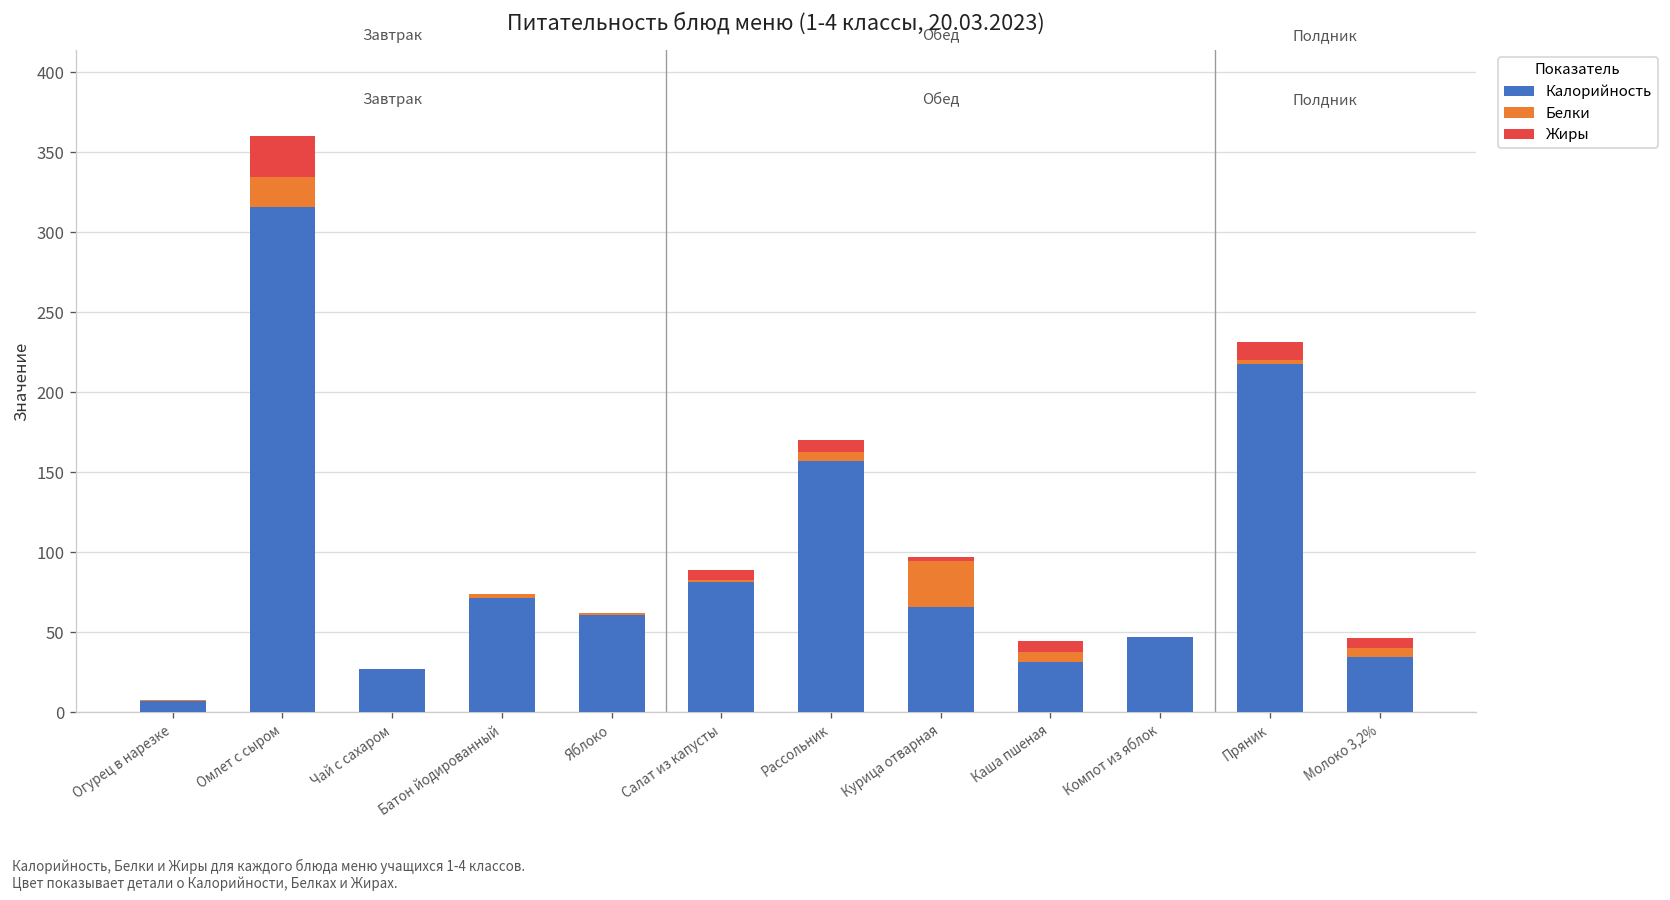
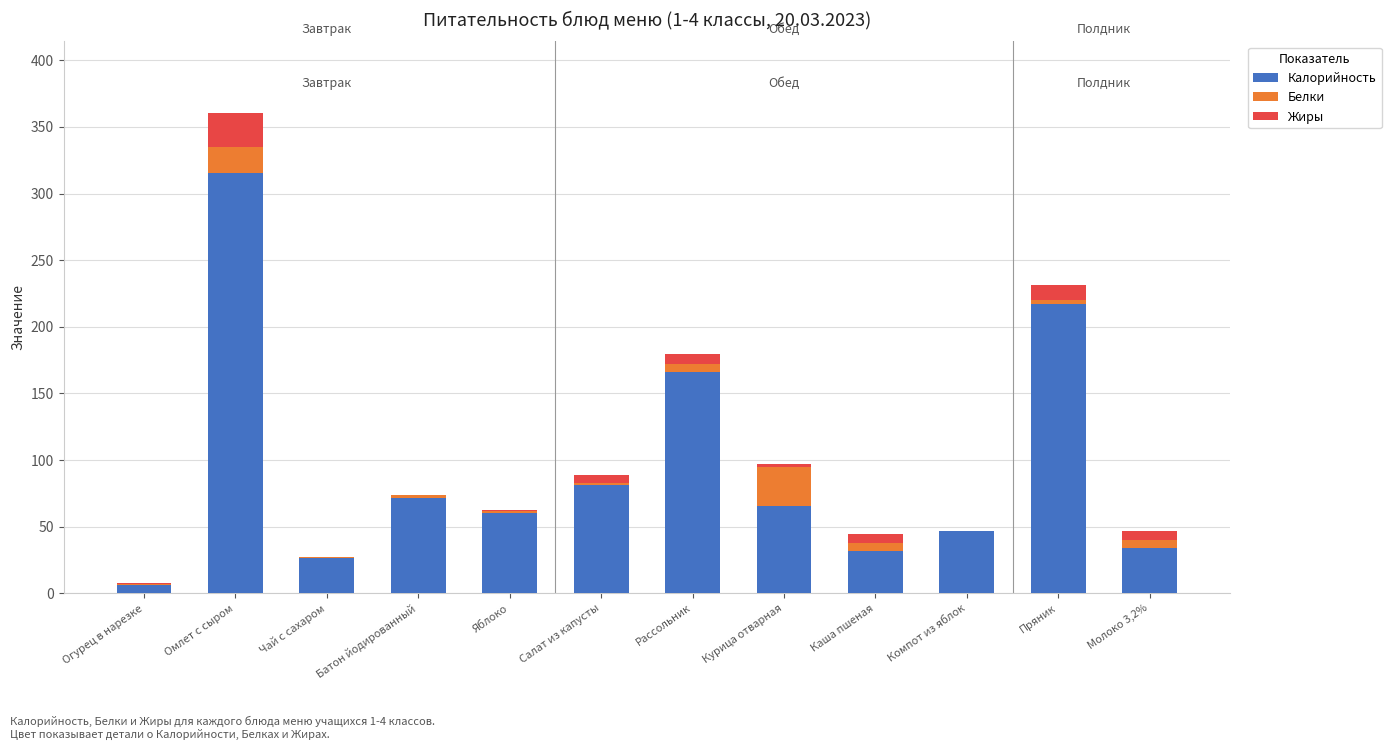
  {
    "Калорийность": {
      "Огурец в нарезке": 7,
      "Омлет с сыром": 316,
      "Чай с сахаром": 27,
      "Батон йодированный": 71,
      "Яблоко": 61,
      "Салат из капусты": 82,
-     "Рассольник": 157,
+     "Рассольник": 166,
      "Курица отварная": 66,
      "Каша пшеная": 31,
      "Компот из яблок": 47,
      "Пряник": 217,
      "Молоко 3,2%": 34
    }
  }
